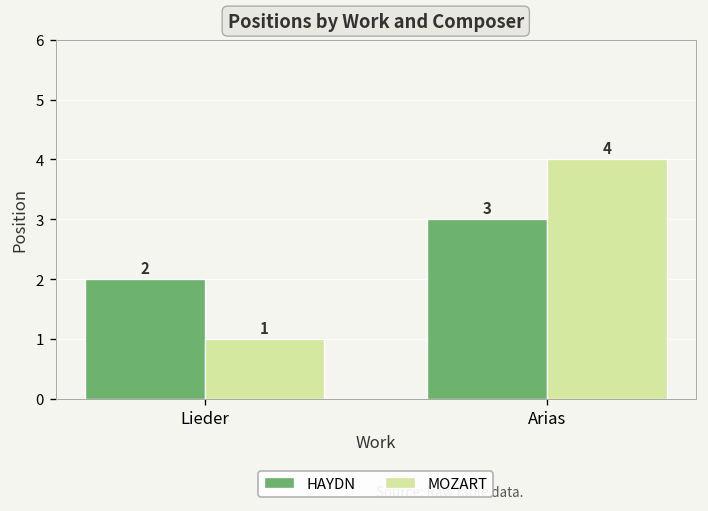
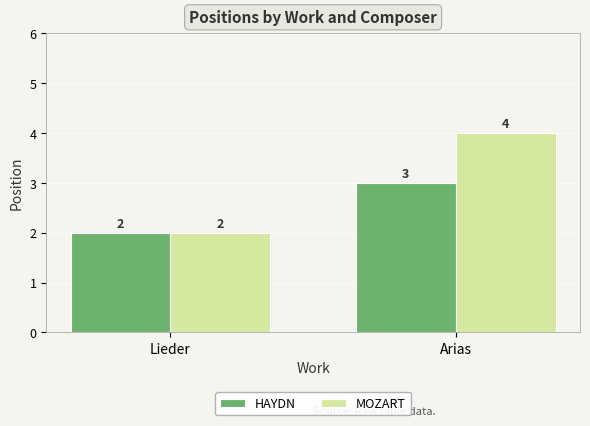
  {
    "HAYDN": {
      "Lieder": 2,
      "Arias": 3
    },
    "MOZART": {
-     "Lieder": 1,
+     "Lieder": 2,
      "Arias": 4
    }
  }
